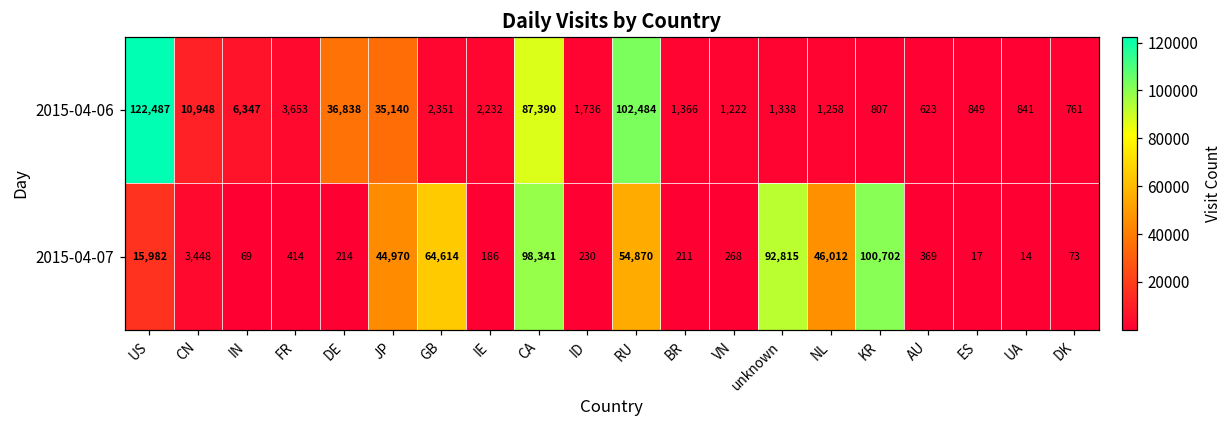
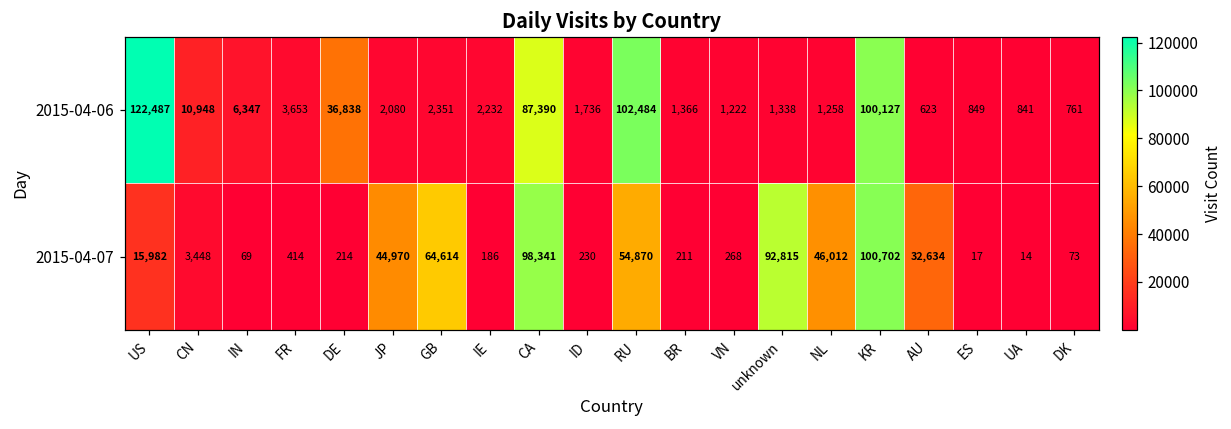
  {
    "2015-04-06": {
      "US": "122,487",
      "CN": "10,948",
      "IN": "6,347",
      "FR": "3,653",
      "DE": "36,838",
-     "JP": "35,140",
+     "JP": "2,080",
      "GB": "2,351",
      "IE": "2,232",
      "CA": "87,390",
      "ID": "1,736",
      "RU": "102,484",
      "BR": "1,366",
      "VN": "1,222",
      "unknown": "1,338",
      "NL": "1,258",
-     "KR": "807",
+     "KR": "100,127",
      "AU": "623",
      "ES": "849",
      "UA": "841",
      "DK": "761"
    },
    "2015-04-07": {
      "US": "15,982",
      "CN": "3,448",
      "IN": "69",
      "FR": "414",
      "DE": "214",
      "JP": "44,970",
      "GB": "64,614",
      "IE": "186",
      "CA": "98,341",
      "ID": "230",
      "RU": "54,870",
      "BR": "211",
      "VN": "268",
      "unknown": "92,815",
      "NL": "46,012",
      "KR": "100,702",
-     "AU": "369",
+     "AU": "32,634",
      "ES": "17",
      "UA": "14",
      "DK": "73"
    }
  }
